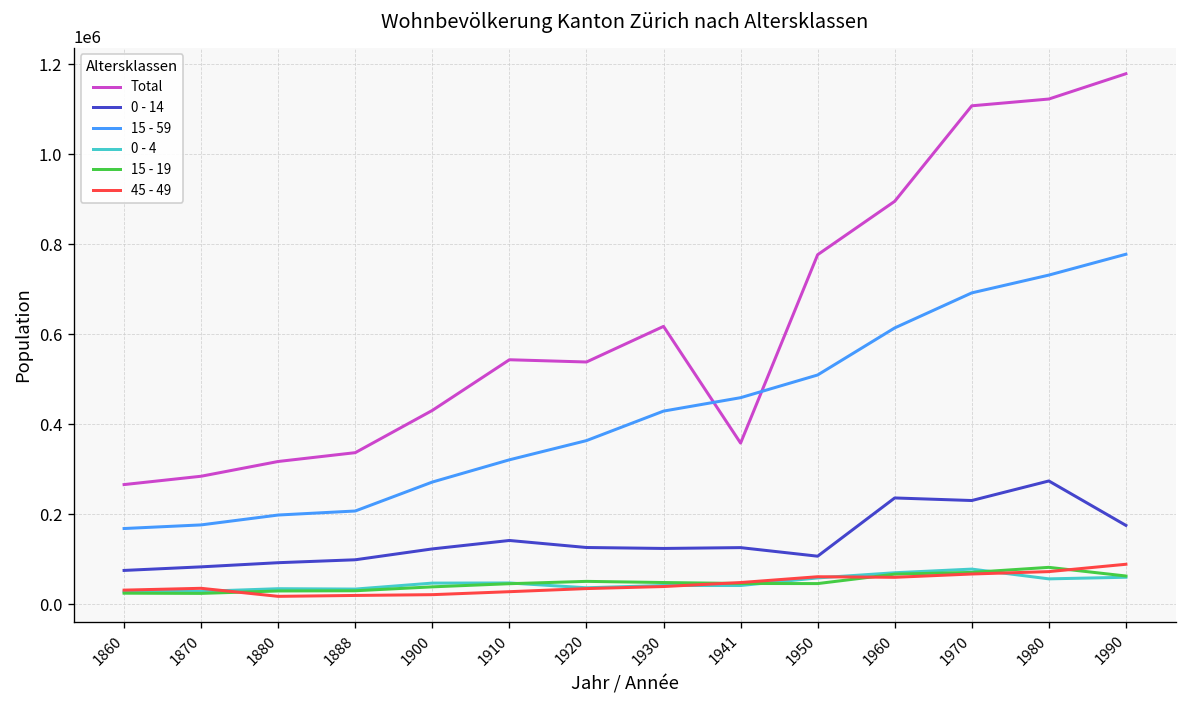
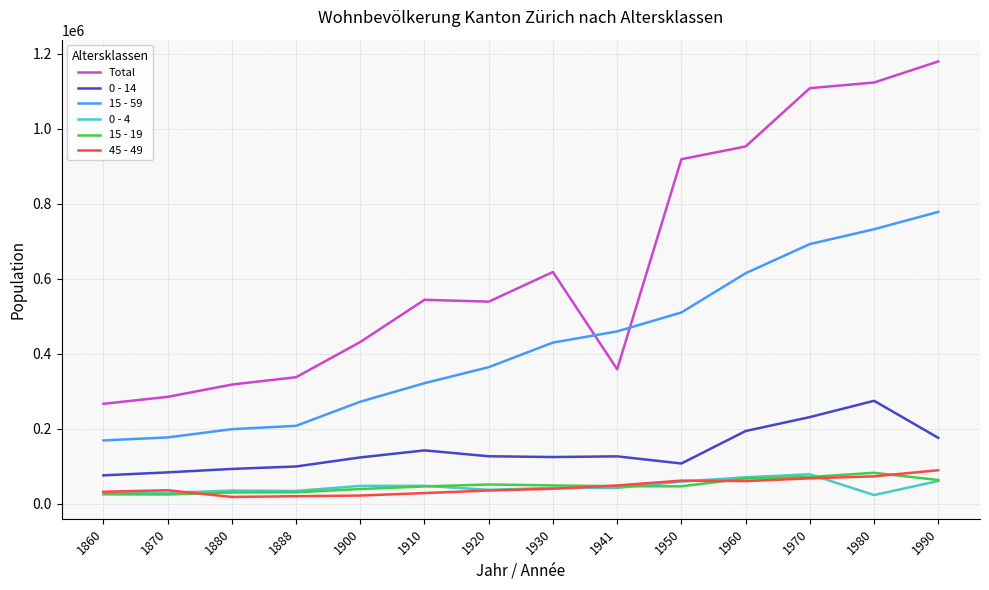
  {
    "Total": {
      "1860": 270000,
      "1870": 280000,
      "1880": 320000,
      "1888": 340000,
      "1900": 430000,
      "1910": 540000,
      "1920": 540000,
      "1930": 620000,
      "1941": 360000,
-     "1950": 780000,
-     "1960": 900000,
+     "1950": 920000,
+     "1960": 950000,
      "1970": 1110000,
      "1980": 1120000,
      "1990": 1180000
    },
    "0 - 14": {
      "1860": 80000,
      "1870": 80000,
      "1880": 90000,
      "1888": 100000,
      "1900": 120000,
      "1910": 140000,
      "1920": 130000,
      "1930": 120000,
      "1941": 130000,
      "1950": 110000,
-     "1960": 240000,
+     "1960": 190000,
      "1970": 230000,
      "1980": 270000,
      "1990": 180000
    },
    "15 - 59": {
      "1860": 170000,
      "1870": 180000,
      "1880": 200000,
      "1888": 210000,
      "1900": 270000,
      "1910": 320000,
      "1920": 360000,
      "1930": 430000,
      "1941": 460000,
      "1950": 510000,
      "1960": 610000,
      "1970": 690000,
      "1980": 730000,
      "1990": 780000
    },
    "0 - 4": {
      "1900": 50000,
      "1970": 80000,
-     "1980": 60000
+     "1980": 20000
    },
    "15 - 19": {
      "1900": 40000,
      "1920": 50000,
      "1950": 50000,
      "1980": 80000
    },
    "45 - 49": {
      "1880": 20000,
      "1888": 20000,
      "1900": 20000,
      "1910": 30000,
      "1960": 60000,
      "1980": 70000,
      "1990": 90000
    }
  }
